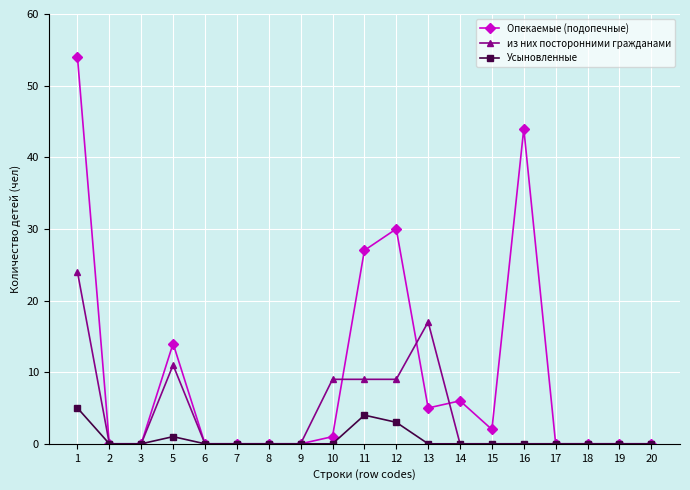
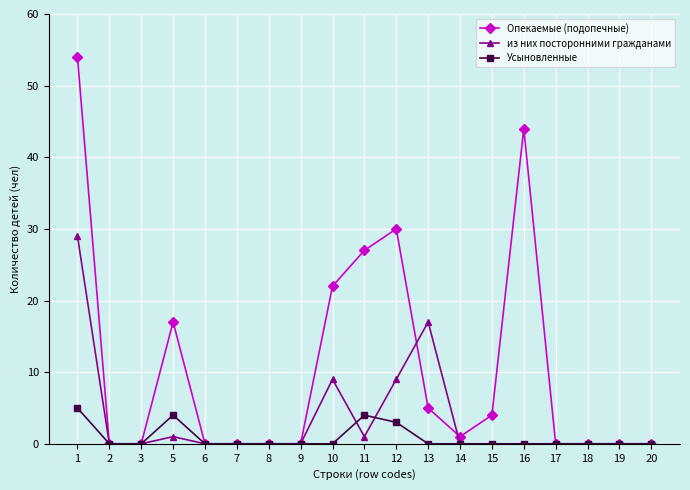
  {
    "Опекаемые (подопечные)": {
      "1": 54,
-     "5": 14,
-     "10": 1,
+     "5": 17,
+     "10": 22,
      "11": 27,
      "12": 30,
      "13": 5,
-     "14": 6,
-     "15": 2,
+     "14": 1,
+     "15": 4,
      "16": 44
    },
    "из них посторонними гражданами": {
-     "1": 24,
-     "5": 11,
+     "1": 29,
+     "5": 1,
      "10": 9,
-     "11": 9,
+     "11": 1,
      "12": 9,
      "13": 17
    },
    "Усыновленные": {
      "1": 5,
-     "5": 1,
+     "5": 4,
      "10": 0,
      "11": 4,
      "12": 3,
      "13": 0
    }
  }
